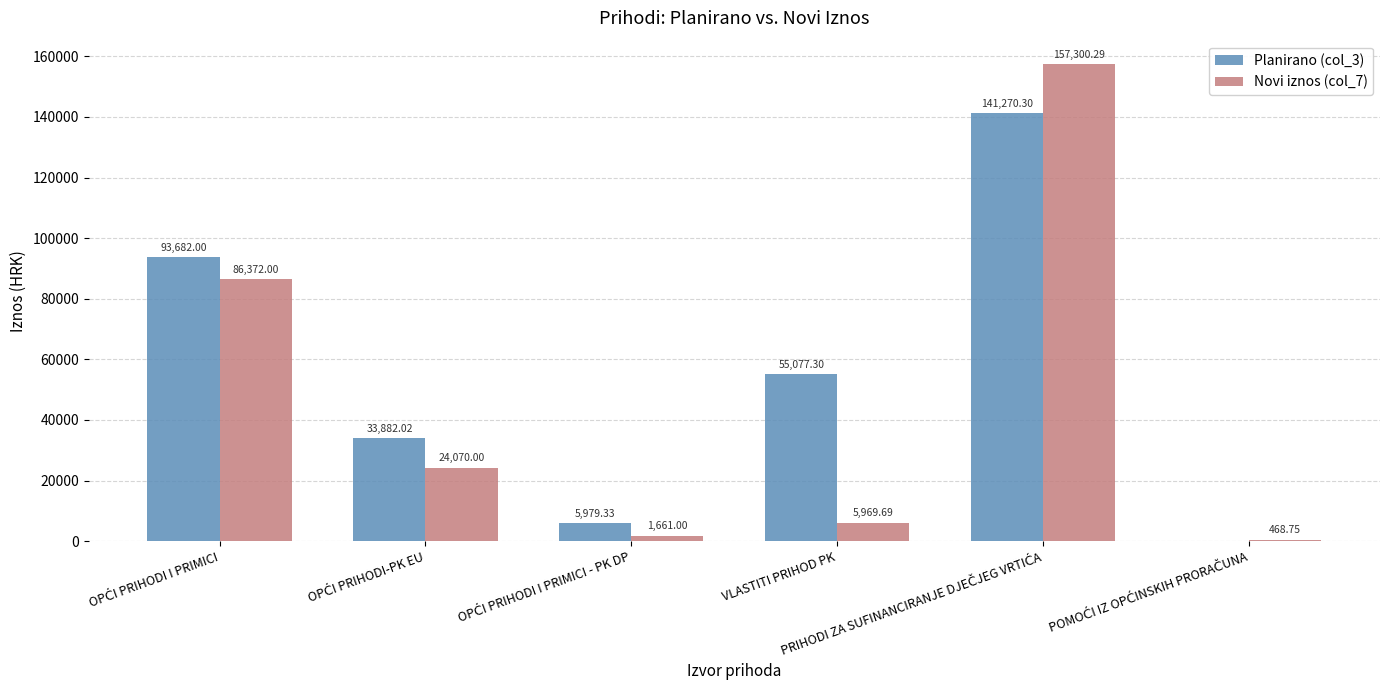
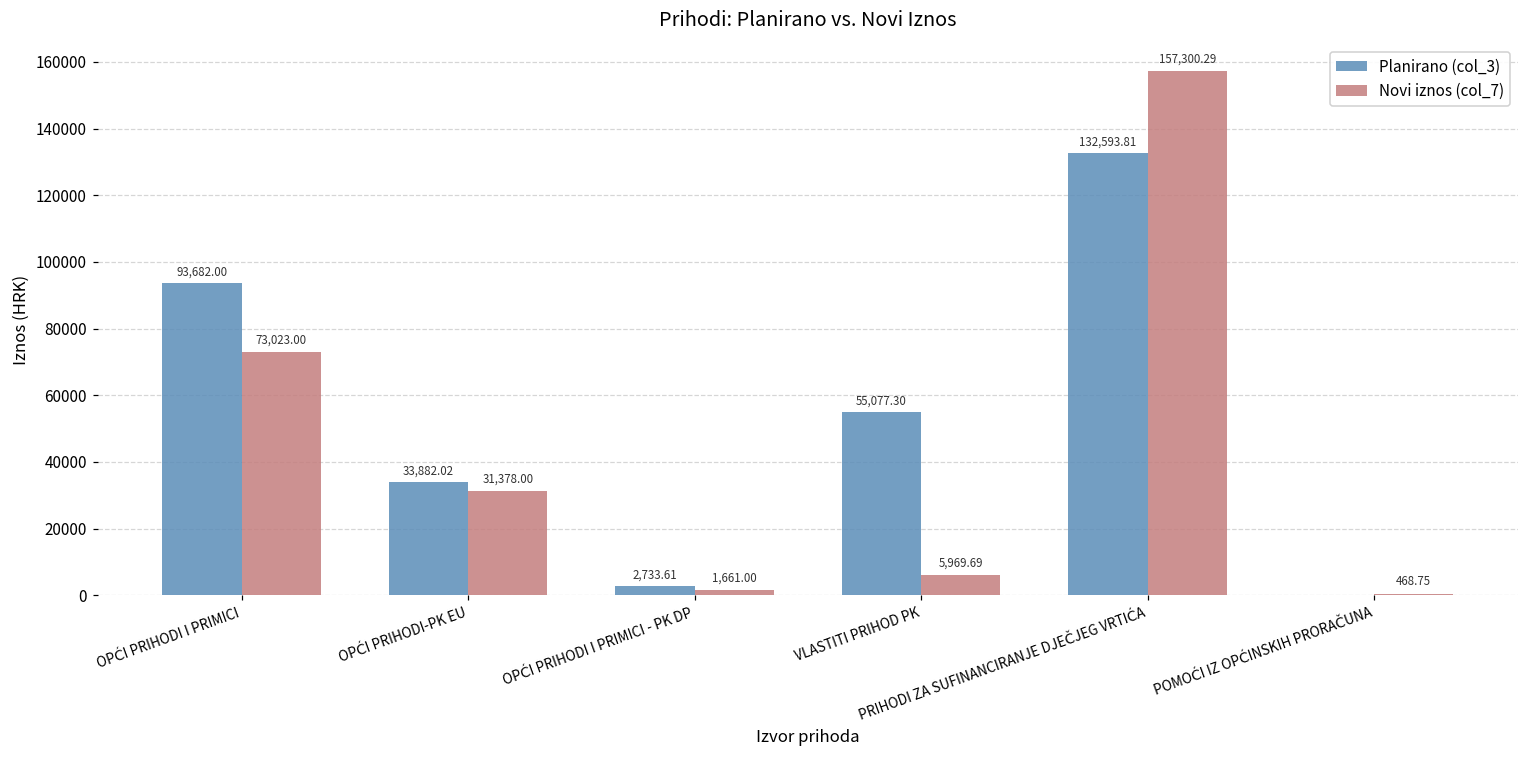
  {
    "Planirano (col_3)": {
      "OPĆI PRIHODI I PRIMICI": "93,682.00",
      "OPĆI PRIHODI-PK EU": "33,882.02",
-     "OPĆI PRIHODI I PRIMICI - PK DP": "5,979.33",
+     "OPĆI PRIHODI I PRIMICI - PK DP": "2,733.61",
      "VLASTITI PRIHOD PK": "55,077.30",
-     "PRIHODI ZA SUFINANCIRANJE DJEČJEG VRTIĆA": "141,270.30"
+     "PRIHODI ZA SUFINANCIRANJE DJEČJEG VRTIĆA": "132,593.81"
    },
    "Novi iznos (col_7)": {
-     "OPĆI PRIHODI I PRIMICI": "86,372.00",
-     "OPĆI PRIHODI-PK EU": "24,070.00",
+     "OPĆI PRIHODI I PRIMICI": "73,023.00",
+     "OPĆI PRIHODI-PK EU": "31,378.00",
      "OPĆI PRIHODI I PRIMICI - PK DP": "1,661.00",
      "VLASTITI PRIHOD PK": "5,969.69",
      "PRIHODI ZA SUFINANCIRANJE DJEČJEG VRTIĆA": "157,300.29",
      "POMOĆI IZ OPĆINSKIH PRORAČUNA": "468.75"
    }
  }
